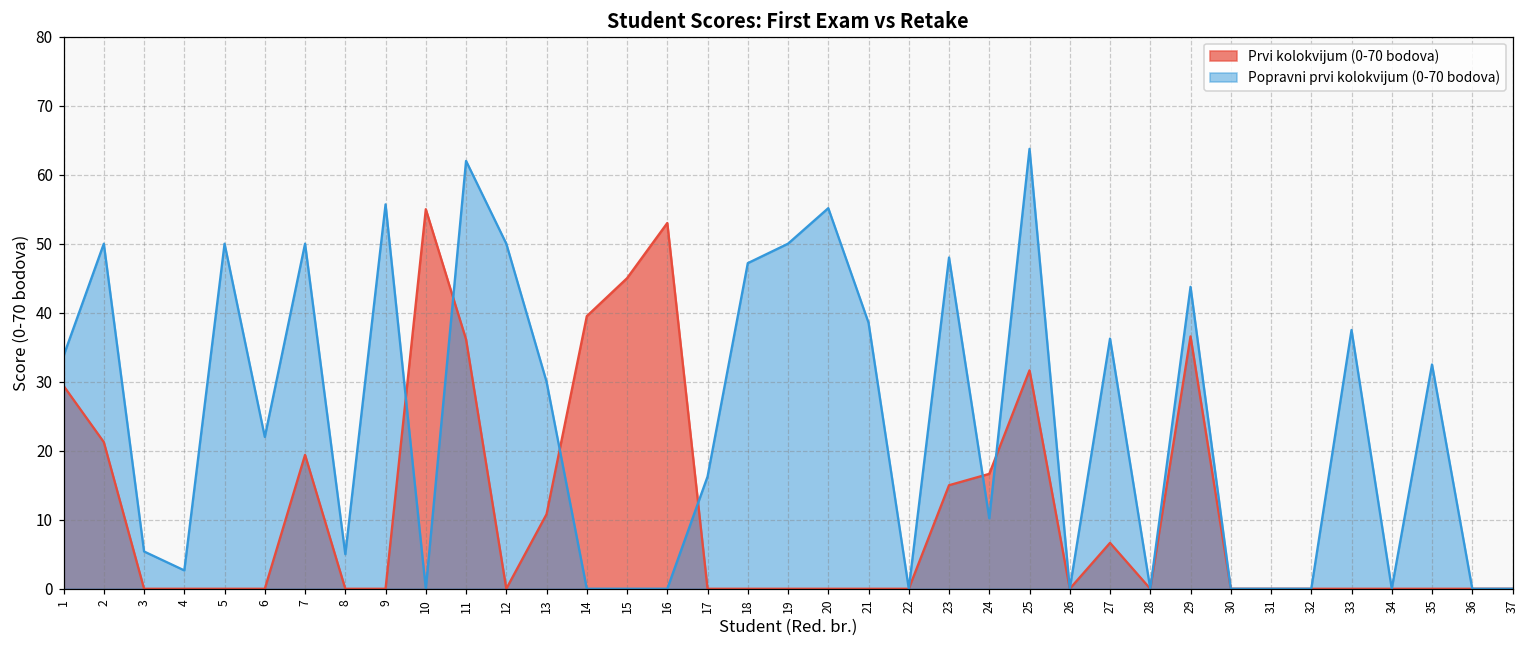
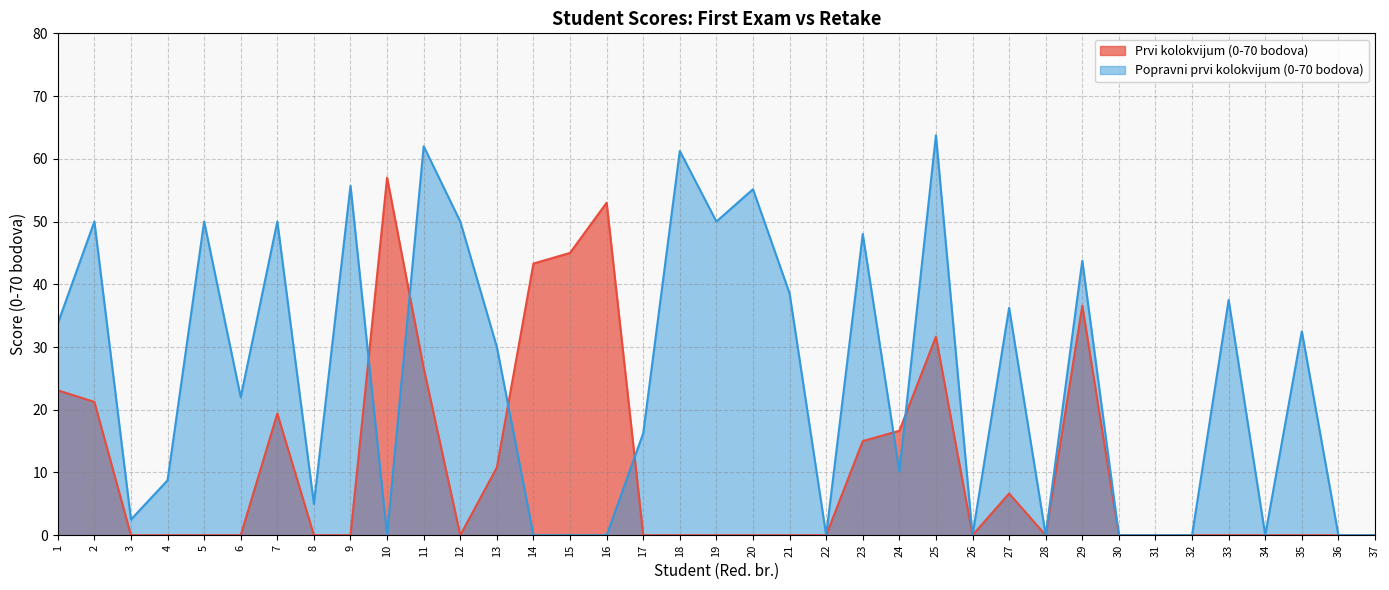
  {
    "Prvi kolokvijum (0-70 bodova)": {
-     "1": 29,
+     "1": 23,
      "2": 21,
      "3": 0,
      "4": 0,
      "5": 0,
      "6": 0,
      "7": 19,
      "8": 0,
      "9": 0,
-     "10": 55,
-     "11": 36,
+     "10": 57,
+     "11": 27,
      "12": 0,
      "13": 11,
-     "14": 40,
+     "14": 43,
      "15": 45,
      "16": 53,
      "17": 0,
      "18": 0,
      "19": 0,
      "20": 0,
      "21": 0,
      "23": 15,
      "24": 17,
      "25": 32,
      "27": 7,
      "29": 37,
      "33": 0,
      "35": 0
    },
    "Popravni prvi kolokvijum (0-70 bodova)": {
      "1": 34,
      "2": 50,
-     "3": 5,
-     "4": 3,
+     "3": 3,
+     "4": 9,
      "5": 50,
      "6": 22,
      "7": 50,
      "8": 5,
      "9": 56,
      "10": 0,
      "11": 62,
      "12": 50,
      "13": 30,
      "14": 0,
      "15": 0,
      "16": 0,
      "17": 16,
-     "18": 47,
+     "18": 61,
      "19": 50,
      "20": 55,
      "21": 39,
      "23": 48,
      "24": 10,
      "25": 64,
      "27": 36,
      "29": 44,
      "33": 38,
      "35": 33
    }
  }
